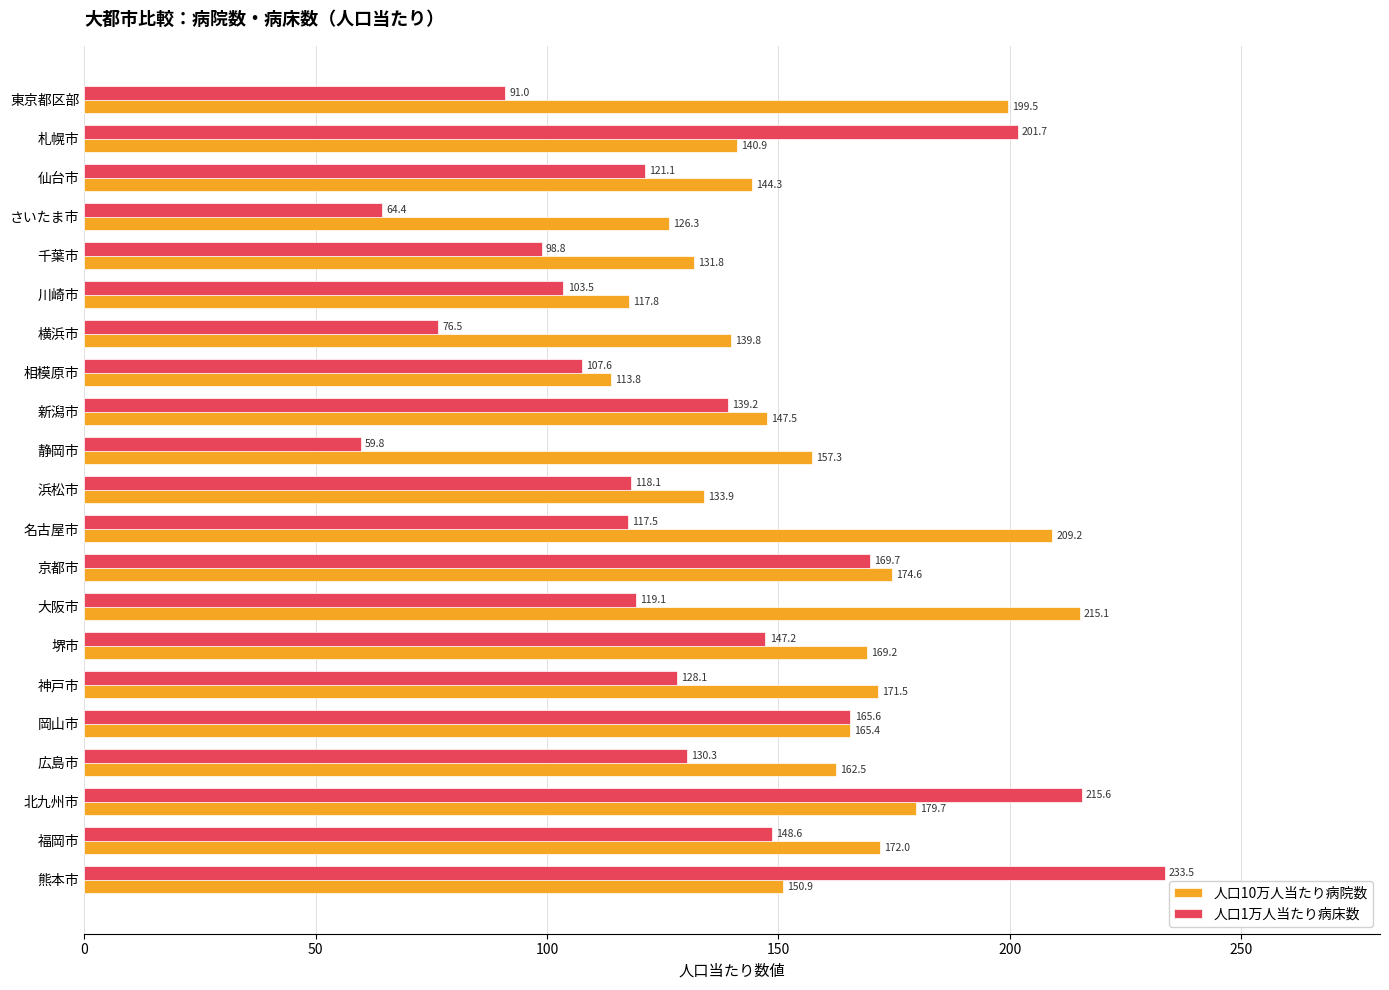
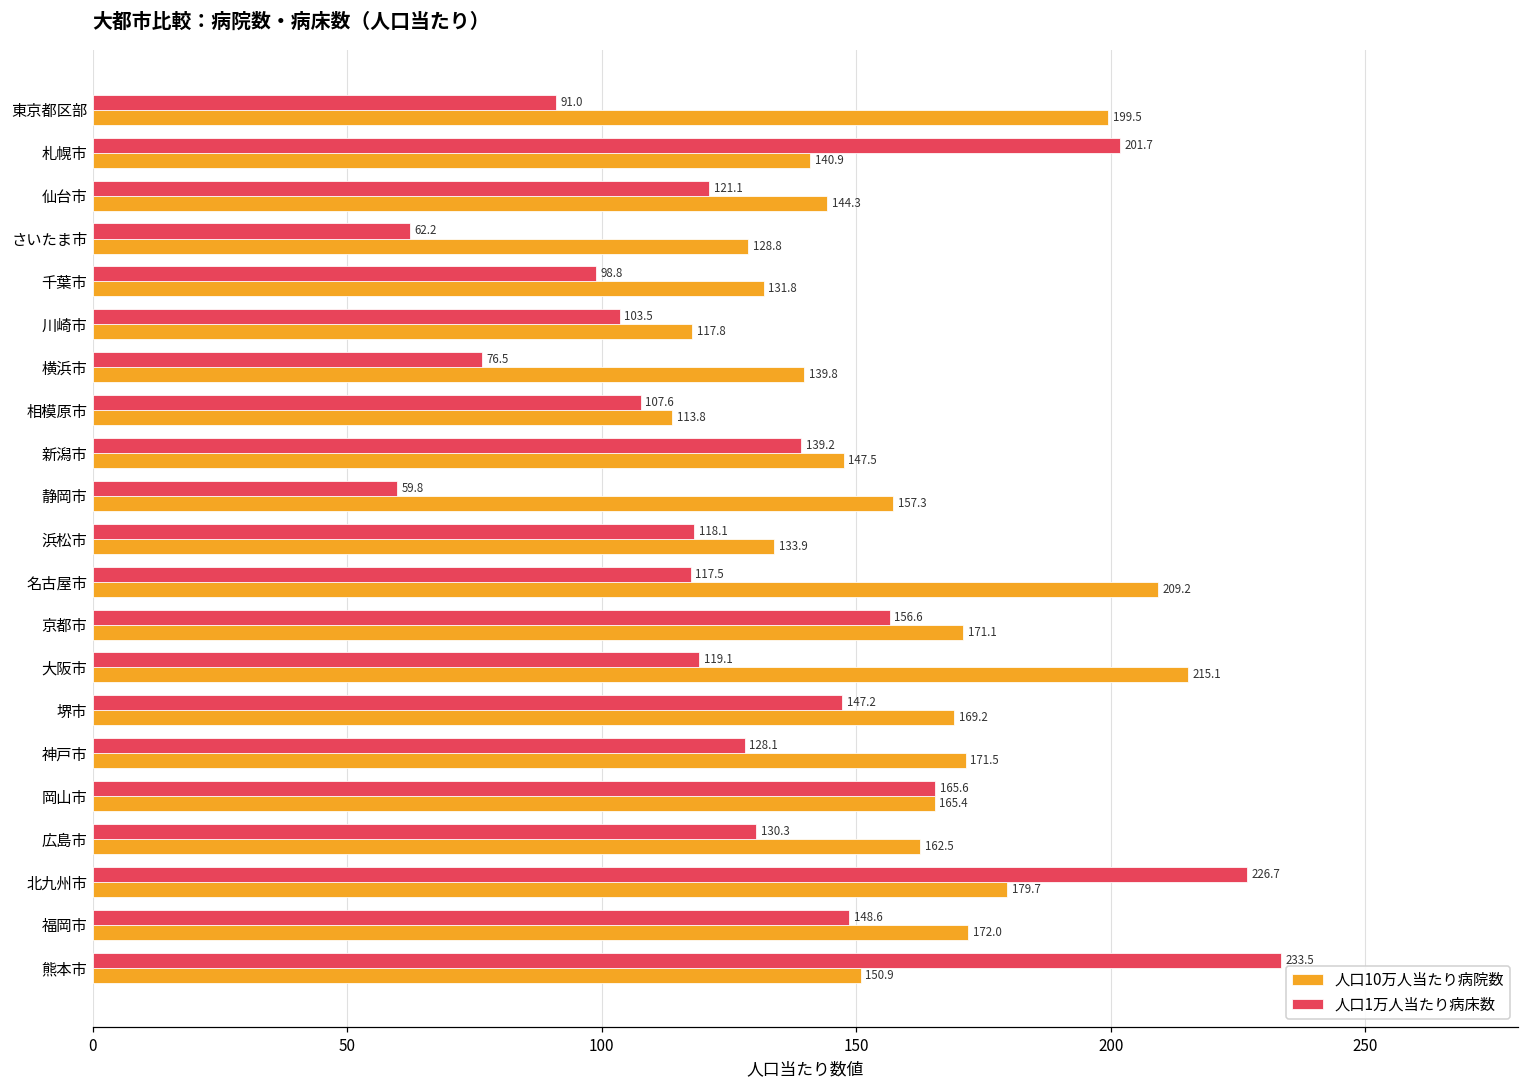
  {
    "人口10万人当たり病院数": {
      "東京都区部": 199.5,
      "札幌市": 140.9,
      "仙台市": 144.3,
-     "さいたま市": 126.3,
+     "さいたま市": 128.8,
      "千葉市": 131.8,
      "川崎市": 117.8,
      "横浜市": 139.8,
      "相模原市": 113.8,
      "新潟市": 147.5,
      "静岡市": 157.3,
      "浜松市": 133.9,
      "名古屋市": 209.2,
-     "京都市": 174.6,
+     "京都市": 171.1,
      "大阪市": 215.1,
      "堺市": 169.2,
      "神戸市": 171.5,
      "岡山市": 165.4,
      "広島市": 162.5,
      "北九州市": 179.7,
      "福岡市": 172.0,
      "熊本市": 150.9
    },
    "人口1万人当たり病床数": {
      "東京都区部": 91.0,
      "札幌市": 201.7,
      "仙台市": 121.1,
-     "さいたま市": 64.4,
+     "さいたま市": 62.2,
      "千葉市": 98.8,
      "川崎市": 103.5,
      "横浜市": 76.5,
      "相模原市": 107.6,
      "新潟市": 139.2,
      "静岡市": 59.8,
      "浜松市": 118.1,
      "名古屋市": 117.5,
-     "京都市": 169.7,
+     "京都市": 156.6,
      "大阪市": 119.1,
      "堺市": 147.2,
      "神戸市": 128.1,
      "岡山市": 165.6,
      "広島市": 130.3,
-     "北九州市": 215.6,
+     "北九州市": 226.7,
      "福岡市": 148.6,
      "熊本市": 233.5
    }
  }
